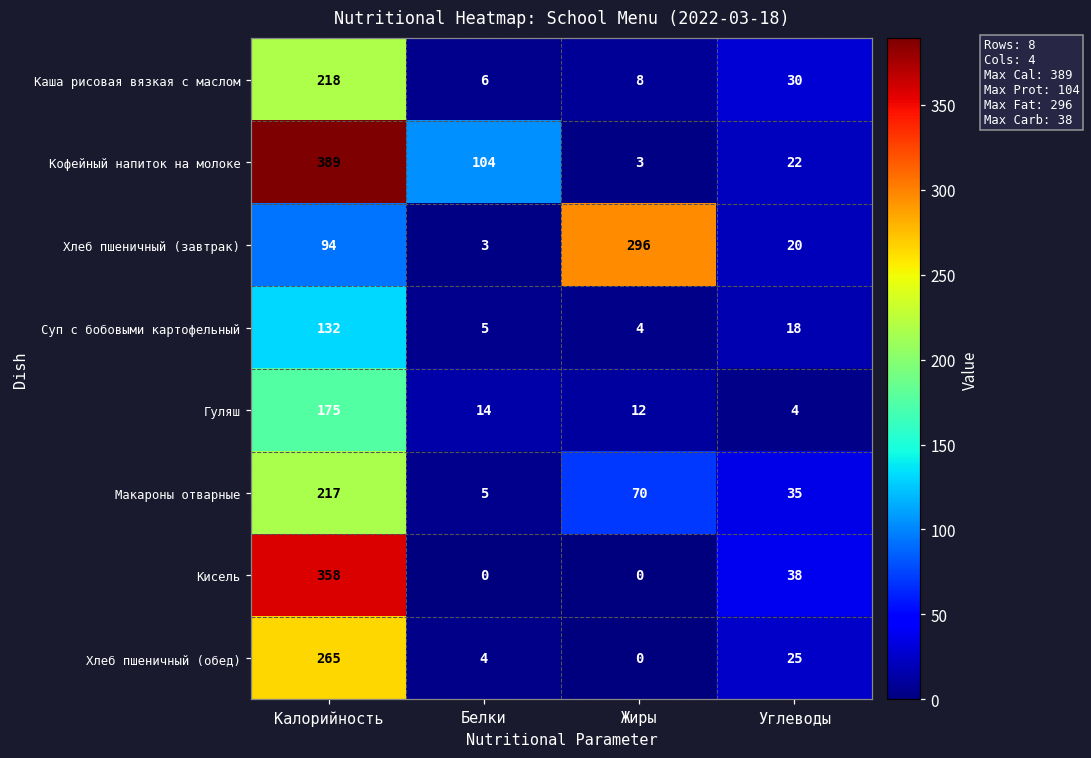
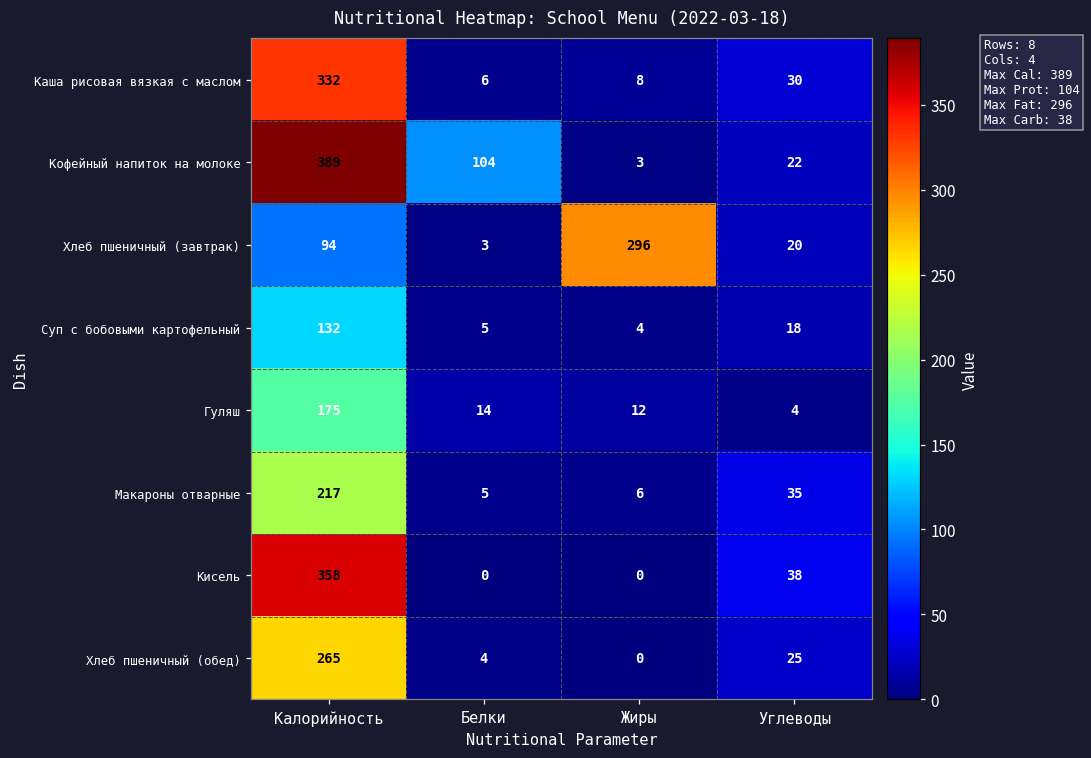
  {
    "Каша рисовая вязкая с маслом": {
-     "Калорийность": 218,
+     "Калорийность": 332,
      "Белки": 6,
      "Жиры": 8,
      "Углеводы": 30
    },
    "Кофейный напиток на молоке": {
      "Калорийность": 389,
      "Белки": 104,
      "Жиры": 3,
      "Углеводы": 22
    },
    "Хлеб пшеничный (завтрак)": {
      "Калорийность": 94,
      "Белки": 3,
      "Жиры": 296,
      "Углеводы": 20
    },
    "Суп с бобовыми картофельный": {
      "Калорийность": 132,
      "Белки": 5,
      "Жиры": 4,
      "Углеводы": 18
    },
    "Гуляш": {
      "Калорийность": 175,
      "Белки": 14,
      "Жиры": 12,
      "Углеводы": 4
    },
    "Макароны отварные": {
      "Калорийность": 217,
      "Белки": 5,
-     "Жиры": 70,
+     "Жиры": 6,
      "Углеводы": 35
    },
    "Кисель": {
      "Калорийность": 358,
      "Белки": 0,
      "Жиры": 0,
      "Углеводы": 38
    },
    "Хлеб пшеничный (обед)": {
      "Калорийность": 265,
      "Белки": 4,
      "Жиры": 0,
      "Углеводы": 25
    }
  }
